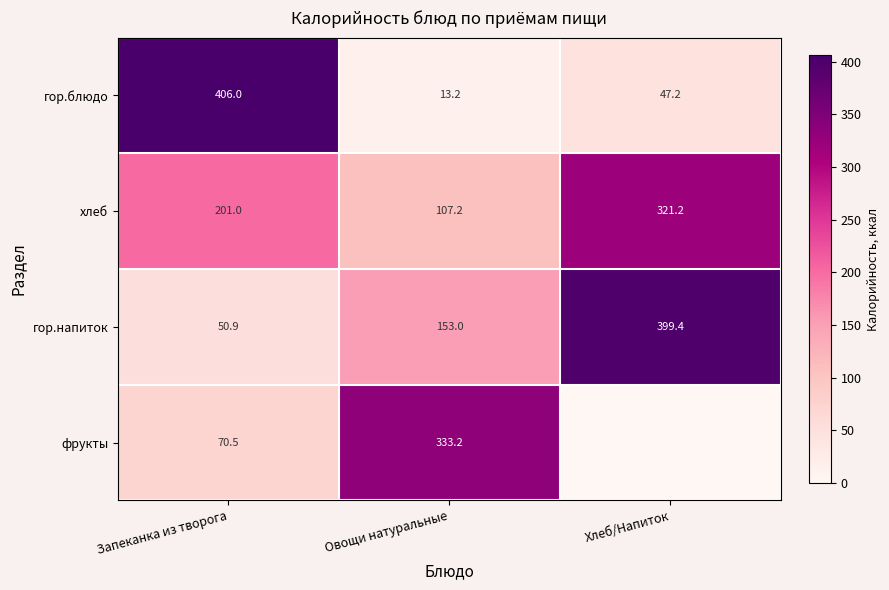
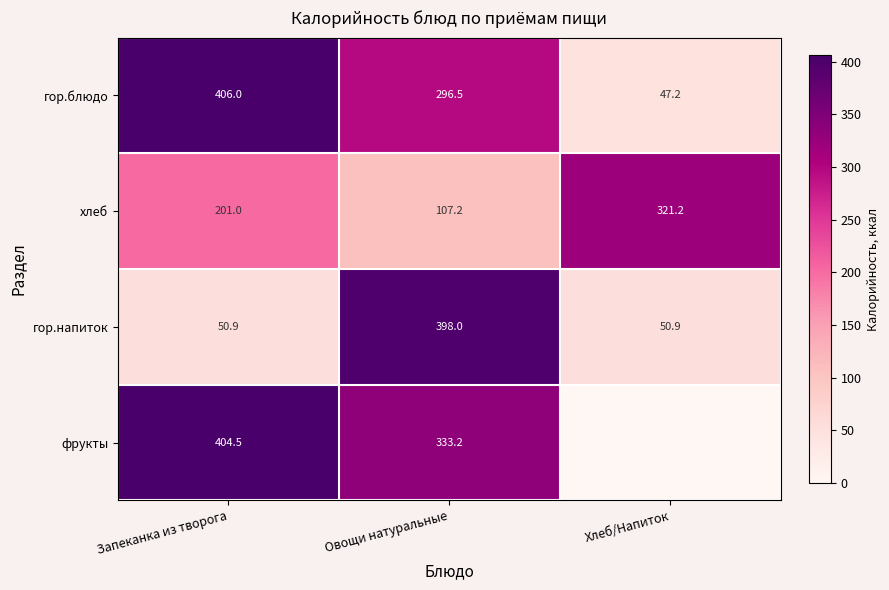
  {
    "гор.блюдо": {
      "Запеканка из творога": 406.0,
-     "Овощи натуральные": 13.2,
+     "Овощи натуральные": 296.5,
      "Хлеб/Напиток": 47.2
    },
    "хлеб": {
      "Запеканка из творога": 201.0,
      "Овощи натуральные": 107.2,
      "Хлеб/Напиток": 321.2
    },
    "гор.напиток": {
      "Запеканка из творога": 50.9,
-     "Овощи натуральные": 153.0,
-     "Хлеб/Напиток": 399.4
+     "Овощи натуральные": 398.0,
+     "Хлеб/Напиток": 50.9
    },
    "фрукты": {
-     "Запеканка из творога": 70.5,
+     "Запеканка из творога": 404.5,
      "Овощи натуральные": 333.2
    }
  }
